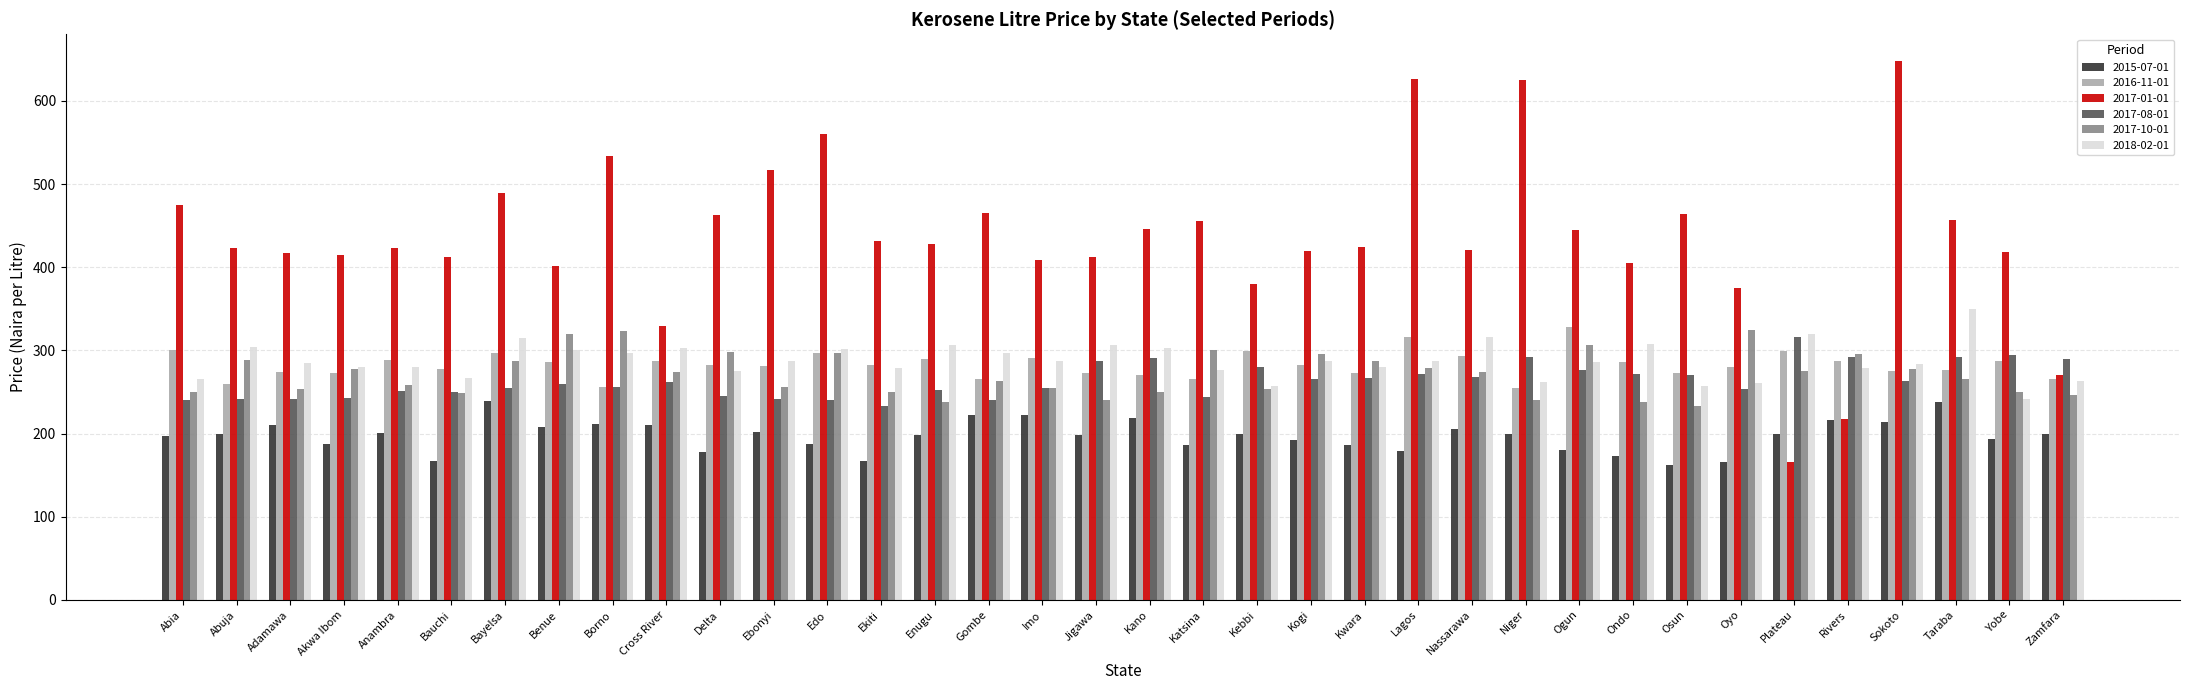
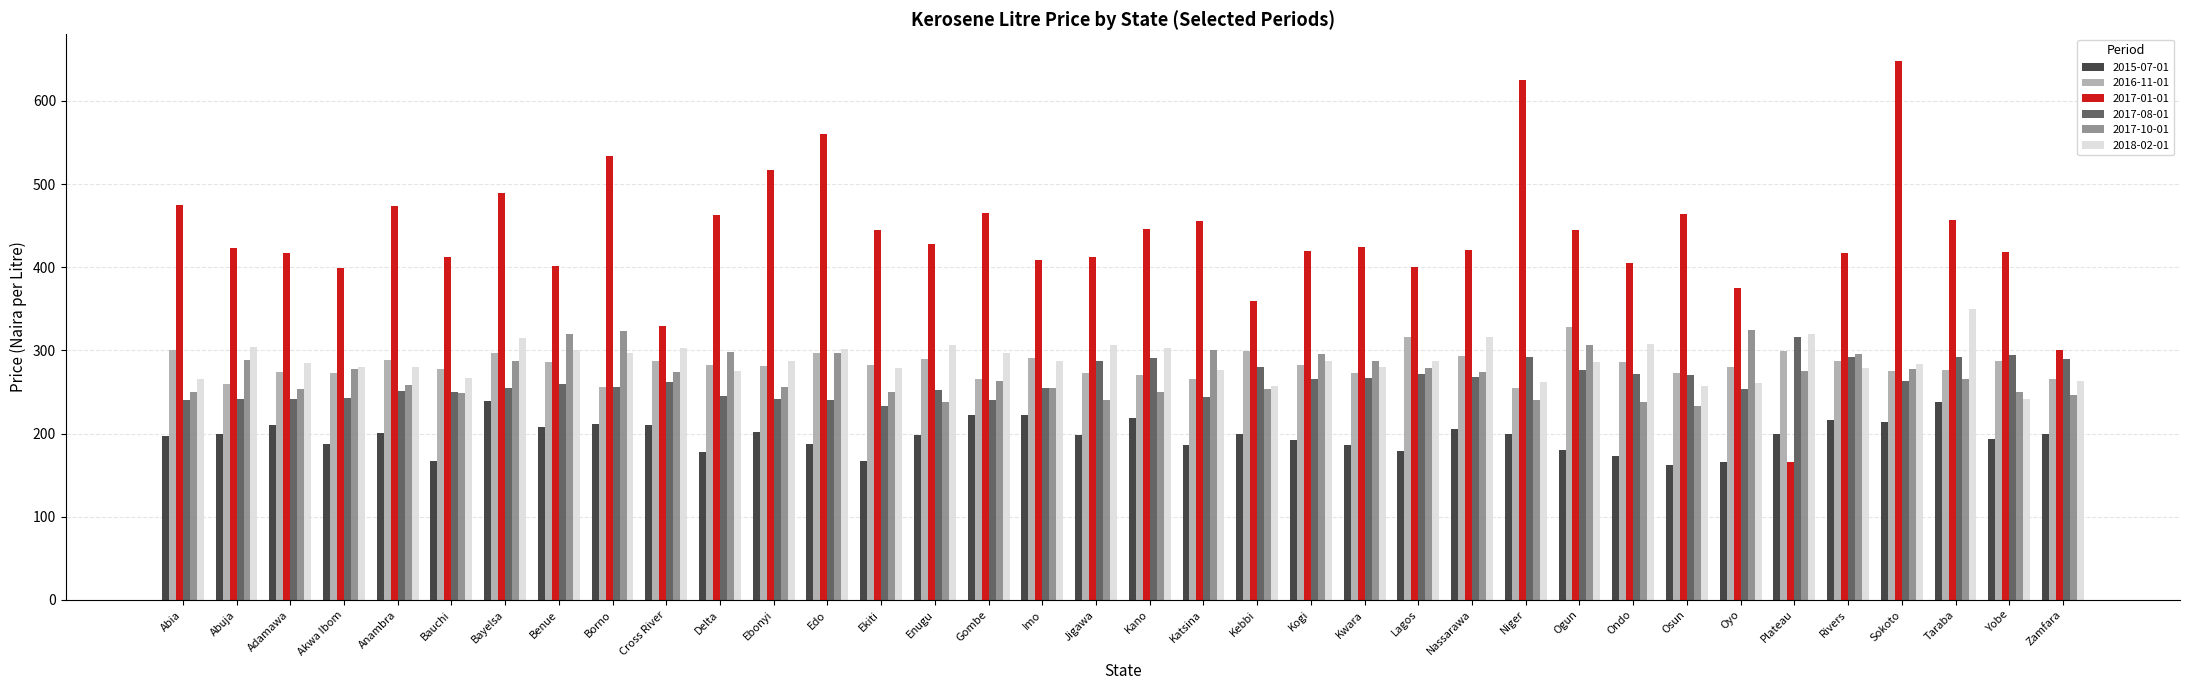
  {
    "2017-01-01": {
      "Abia": 480,
      "Abuja": 420,
      "Adamawa": 420,
-     "Akwa Ibom": 410,
-     "Anambra": 420,
+     "Akwa Ibom": 400,
+     "Anambra": 470,
      "Bauchi": 410,
      "Bayelsa": 490,
      "Benue": 400,
      "Borno": 530,
      "Cross River": 330,
      "Delta": 460,
      "Ebonyi": 520,
      "Edo": 560,
-     "Ekiti": 430,
+     "Ekiti": 450,
      "Enugu": 430,
      "Gombe": 460,
      "Imo": 410,
      "Jigawa": 410,
      "Kano": 450,
      "Katsina": 460,
-     "Kebbi": 380,
+     "Kebbi": 360,
      "Kogi": 420,
      "Kwara": 420,
-     "Lagos": 630,
+     "Lagos": 400,
      "Nassarawa": 420,
      "Niger": 630,
      "Ogun": 440,
      "Ondo": 400,
      "Osun": 460,
      "Oyo": 380,
      "Plateau": 170,
-     "Rivers": 220,
+     "Rivers": 420,
      "Sokoto": 650,
      "Taraba": 460,
      "Yobe": 420,
-     "Zamfara": 270
+     "Zamfara": 300
    },
    "2018-02-01": {
      "Abia": 270,
      "Abuja": 300,
      "Adamawa": 290,
      "Akwa Ibom": 280,
      "Anambra": 280,
      "Bauchi": 270,
      "Bayelsa": 320,
      "Benue": 300,
      "Borno": 300,
      "Cross River": 300,
      "Delta": 280,
      "Ebonyi": 290,
      "Edo": 300,
      "Ekiti": 280,
      "Enugu": 310,
      "Gombe": 300,
      "Imo": 290,
      "Jigawa": 310,
      "Kano": 300,
      "Katsina": 280,
      "Kebbi": 260,
      "Kogi": 290,
      "Kwara": 280,
      "Lagos": 290,
      "Nassarawa": 320,
      "Niger": 260,
      "Ogun": 290,
      "Ondo": 310,
      "Osun": 260,
      "Oyo": 260,
      "Plateau": 320,
      "Rivers": 280,
      "Sokoto": 280,
      "Taraba": 350,
      "Yobe": 240,
      "Zamfara": 260
    }
  }
